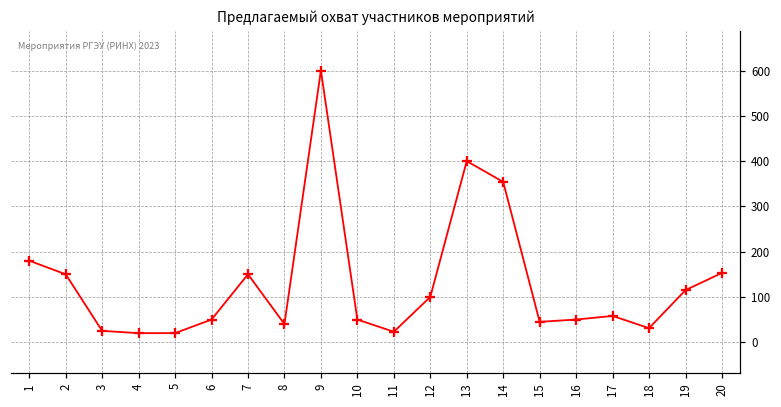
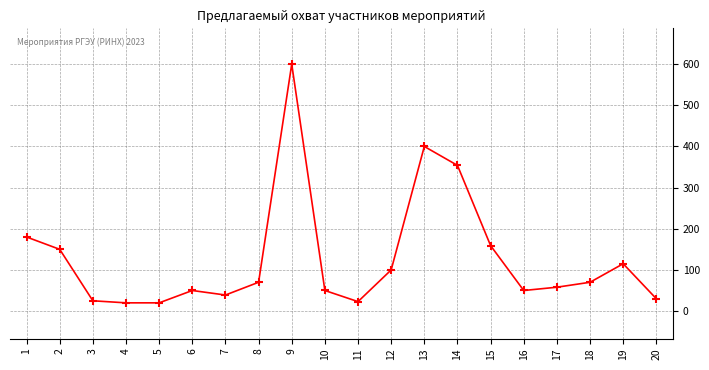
  {
    "1": 180,
    "2": 150,
    "3": 30,
    "4": 20,
    "5": 20,
    "6": 50,
-   "7": 150,
-   "8": 40,
+   "7": 40,
+   "8": 70,
    "9": 600,
    "10": 50,
    "11": 20,
    "12": 100,
    "13": 400,
    "14": 350,
-   "15": 50,
+   "15": 160,
    "16": 50,
    "17": 60,
-   "18": 30,
+   "18": 70,
    "19": 120,
-   "20": 150
+   "20": 30
  }
